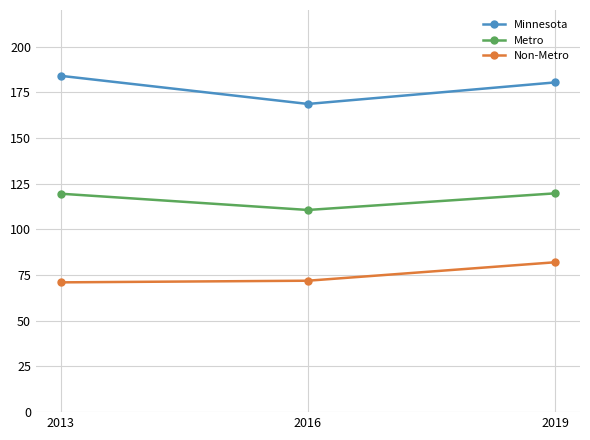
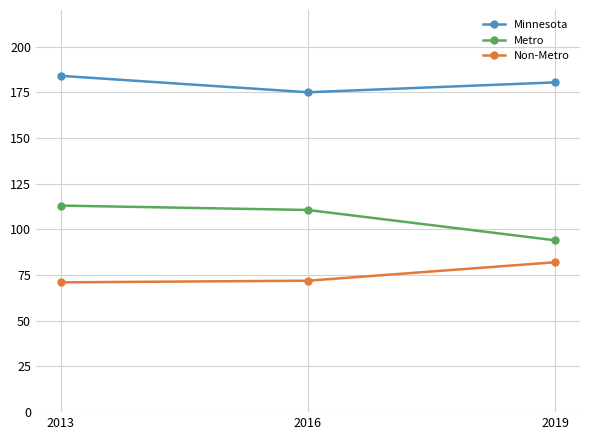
  {
    "Minnesota": {
      "2013": 184,
-     "2016": 169,
+     "2016": 175,
      "2019": 180
    },
    "Metro": {
-     "2013": 120,
+     "2013": 113,
      "2016": 111,
-     "2019": 120
+     "2019": 94
    },
    "Non-Metro": {
      "2013": 71,
      "2016": 72,
      "2019": 82
    }
  }
